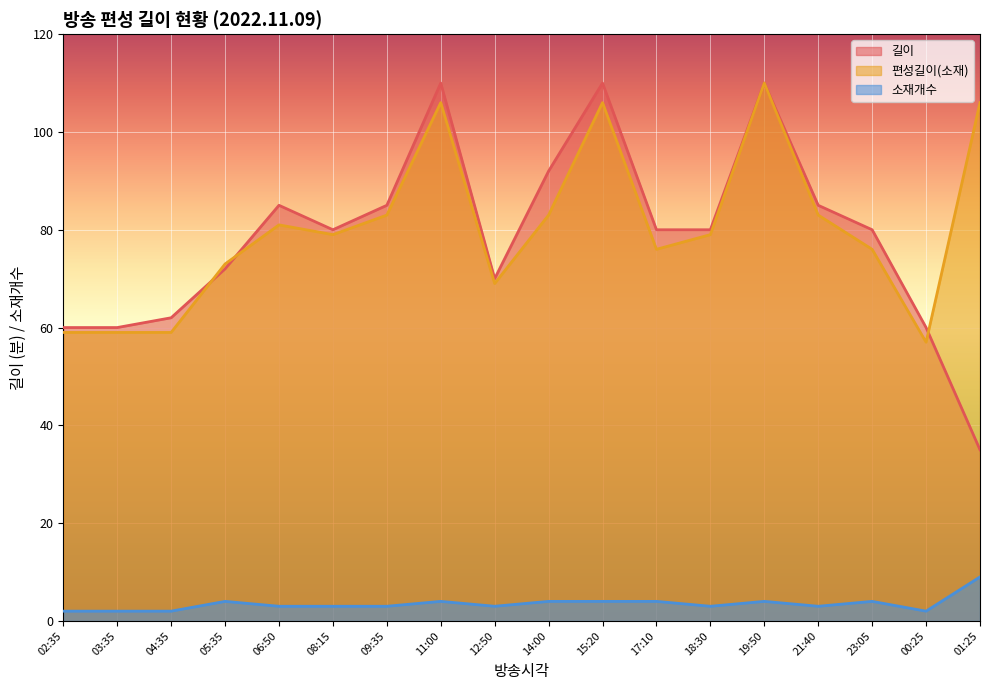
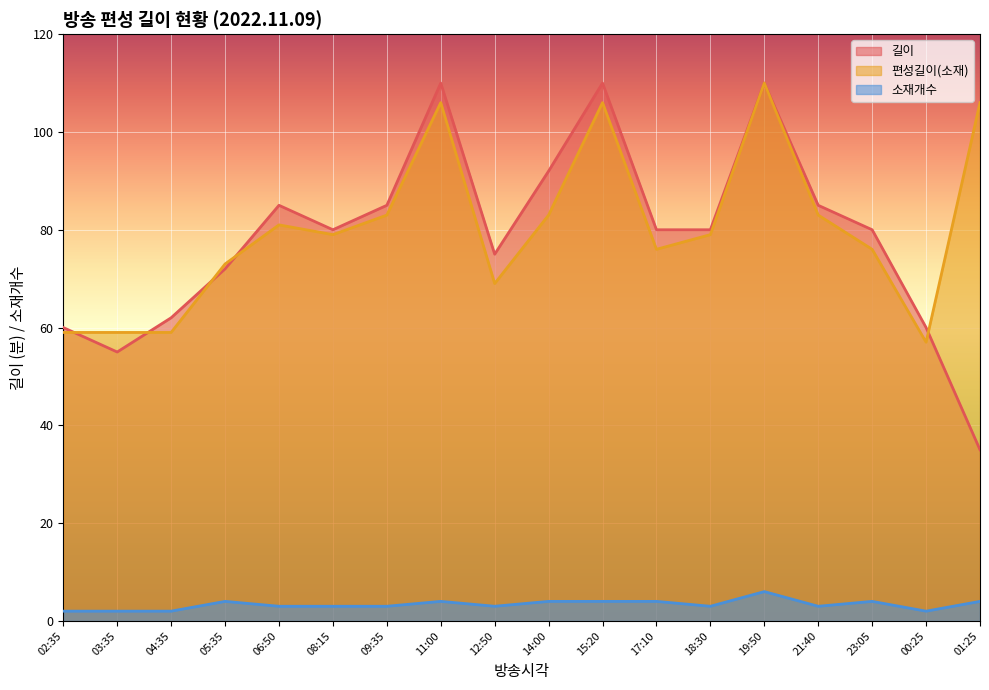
  {
    "길이": {
      "02:35": 60,
-     "03:35": 60,
+     "03:35": 55,
      "04:35": 62,
      "05:35": 72,
      "06:50": 85,
      "08:15": 80,
      "09:35": 85,
      "11:00": 110,
-     "12:50": 70,
+     "12:50": 75,
      "14:00": 92,
      "15:20": 110,
      "17:10": 80,
      "18:30": 80,
      "21:40": 85,
      "23:05": 80,
      "00:25": 60,
      "01:25": 35
    },
    "편성길이(소재)": {
      "02:35": 59,
      "03:35": 59,
      "04:35": 59,
      "05:35": 73,
      "06:50": 81,
      "08:15": 79,
      "09:35": 83,
      "11:00": 106,
      "12:50": 69,
      "14:00": 83,
      "15:20": 106,
      "17:10": 76,
      "18:30": 79,
      "21:40": 83,
      "23:05": 76,
      "00:25": 57,
      "01:25": 106
    },
    "소재개수": {
      "02:35": 2,
      "03:35": 2,
      "04:35": 2,
      "05:35": 4,
      "06:50": 3,
      "08:15": 3,
      "09:35": 3,
      "11:00": 4,
      "12:50": 3,
      "14:00": 4,
      "15:20": 4,
      "17:10": 4,
      "18:30": 3,
-     "19:50": 4,
+     "19:50": 6,
      "21:40": 3,
      "23:05": 4,
      "00:25": 2,
-     "01:25": 9
+     "01:25": 4
    }
  }
